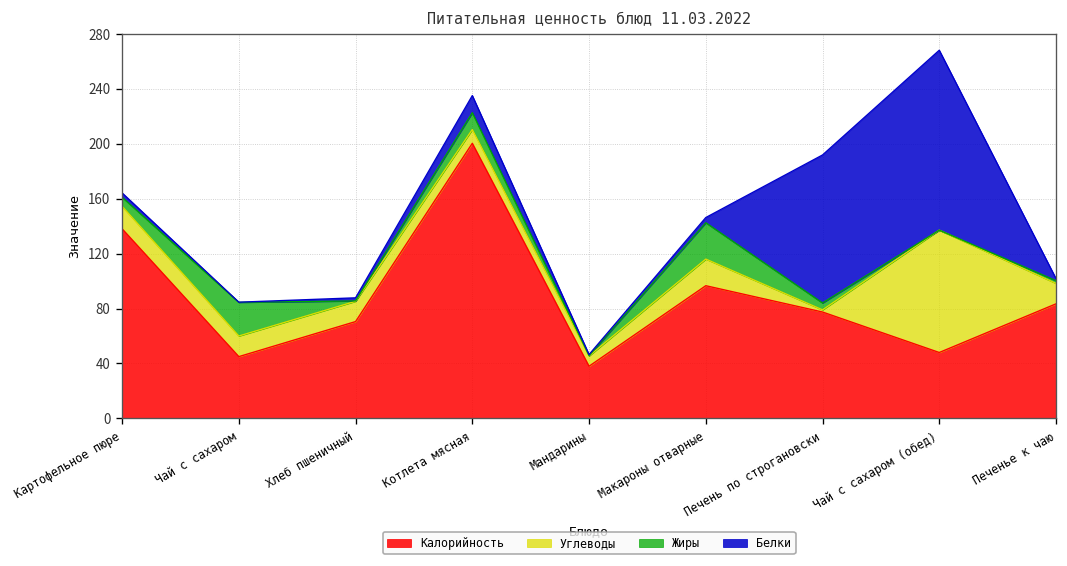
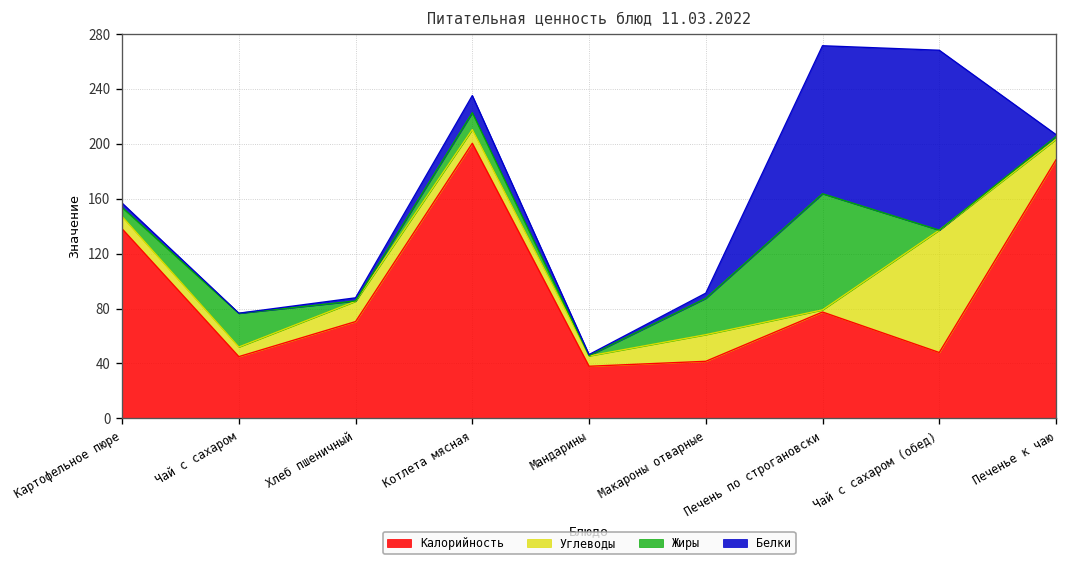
  {
    "Калорийность": {
      "Картофельное пюре": 138,
      "Чай с сахаром": 45,
      "Хлеб пшеничный": 71,
      "Котлета мясная": 200,
      "Мандарины": 38,
-     "Макароны отварные": 97,
+     "Макароны отварные": 42,
      "Чай с сахаром (обед)": 48,
-     "Печенье к чаю": 83
+     "Печенье к чаю": 188
    },
    "Углеводы": {
-     "Картофельное пюре": 16,
-     "Чай с сахаром": 15,
+     "Картофельное пюре": 9,
+     "Чай с сахаром": 7,
      "Котлета мясная": 10,
      "Макароны отварные": 19
    },
    "Жиры": {
      "Картофельное пюре": 7,
      "Котлета мясная": 12,
      "Макароны отварные": 26,
-     "Печень по строгановски": 5
+     "Печень по строгановски": 84
    },
    "Белки": {
      "Картофельное пюре": 3,
      "Хлеб пшеничный": 2,
      "Котлета мясная": 12,
      "Макароны отварные": 4,
      "Печень по строгановски": 108,
      "Чай с сахаром (обед)": 131
    }
  }
